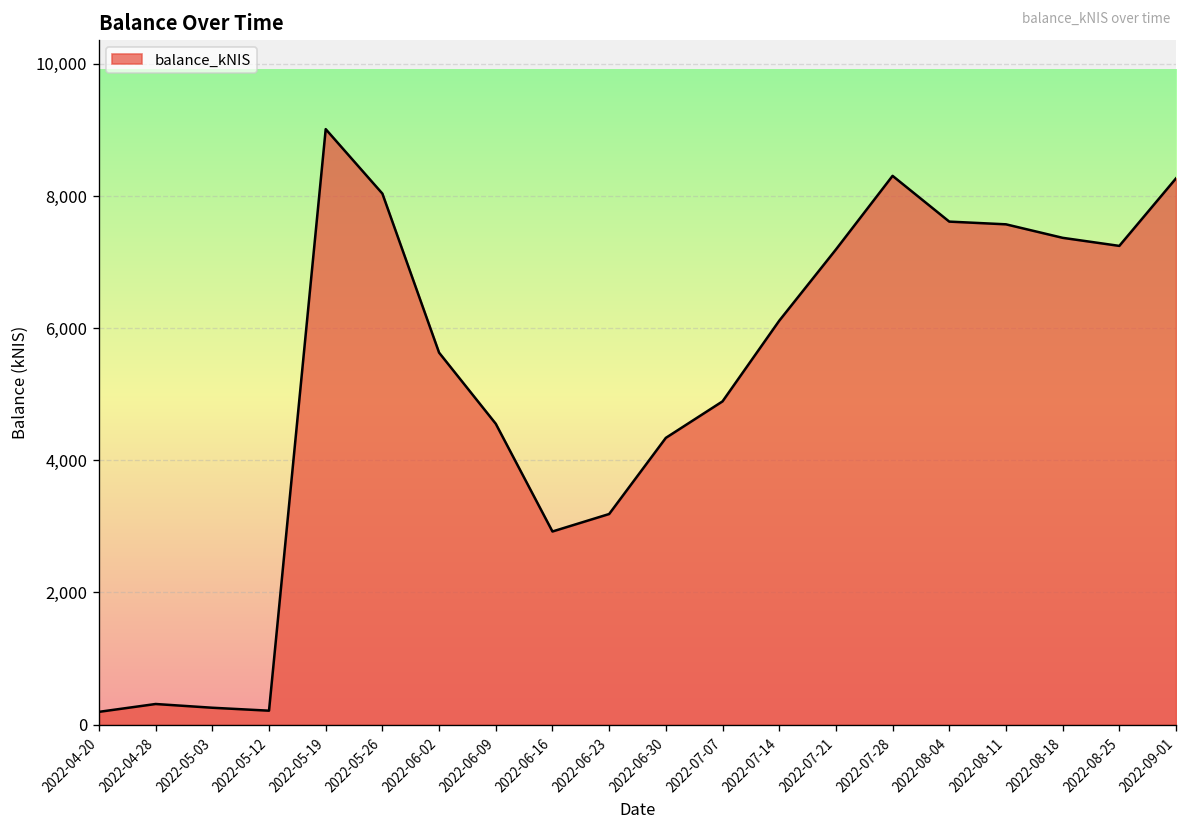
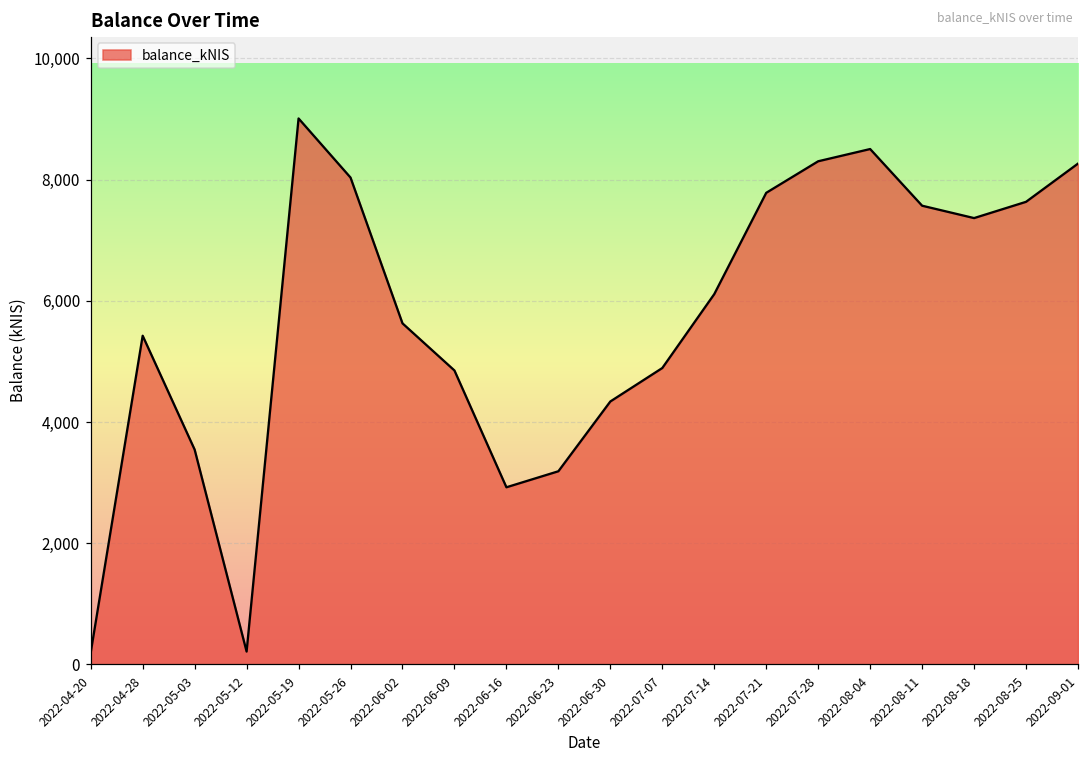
  {
    "2022-04-20": "200",
-   "2022-04-28": "300",
-   "2022-05-03": "300",
+   "2022-04-28": "5,400",
+   "2022-05-03": "3,500",
    "2022-05-12": "200",
    "2022-05-19": "9,000",
    "2022-05-26": "8,000",
    "2022-06-02": "5,600",
-   "2022-06-09": "4,600",
+   "2022-06-09": "4,800",
    "2022-06-16": "2,900",
    "2022-06-23": "3,200",
    "2022-06-30": "4,300",
    "2022-07-07": "4,900",
    "2022-07-14": "6,100",
-   "2022-07-21": "7,200",
+   "2022-07-21": "7,800",
    "2022-07-28": "8,300",
-   "2022-08-04": "7,600",
+   "2022-08-04": "8,500",
    "2022-08-11": "7,600",
    "2022-08-18": "7,400",
-   "2022-08-25": "7,200",
+   "2022-08-25": "7,600",
    "2022-09-01": "8,300"
  }
